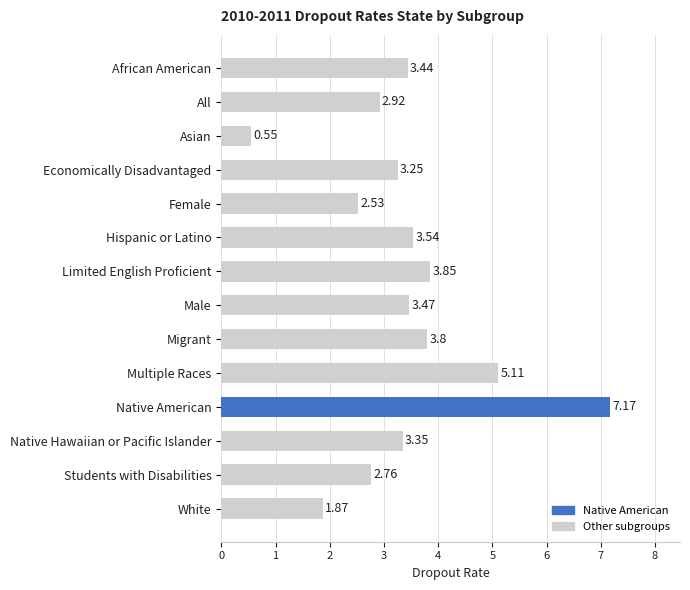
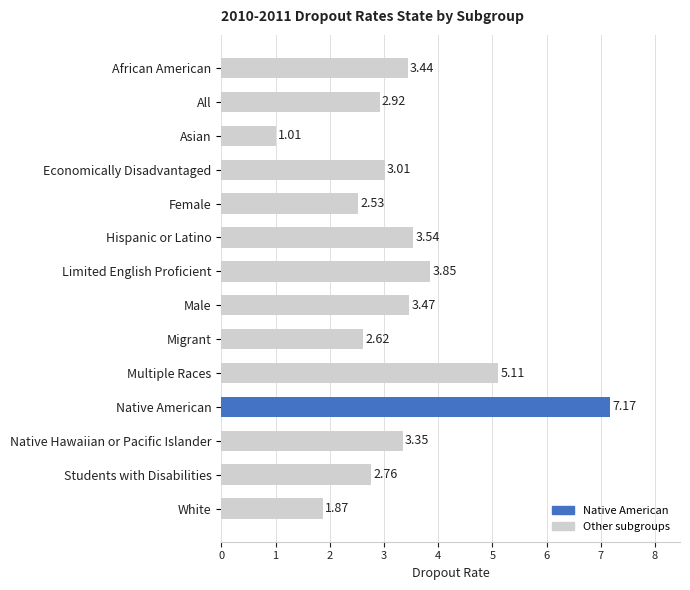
  {
    "African American": 3.44,
    "All": 2.92,
-   "Asian": 0.55,
-   "Economically Disadvantaged": 3.25,
+   "Asian": 1.01,
+   "Economically Disadvantaged": 3.01,
    "Female": 2.53,
    "Hispanic or Latino": 3.54,
    "Limited English Proficient": 3.85,
    "Male": 3.47,
-   "Migrant": 3.8,
+   "Migrant": 2.62,
    "Multiple Races": 5.11,
    "Native American": 7.17,
    "Native Hawaiian or Pacific Islander": 3.35,
    "Students with Disabilities": 2.76,
    "White": 1.87
  }
